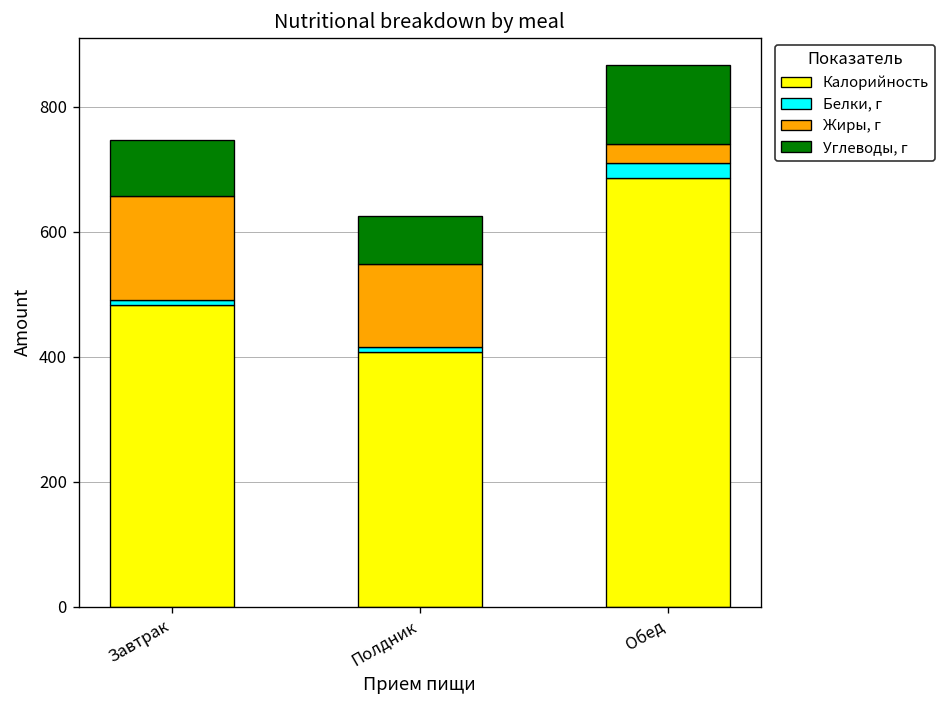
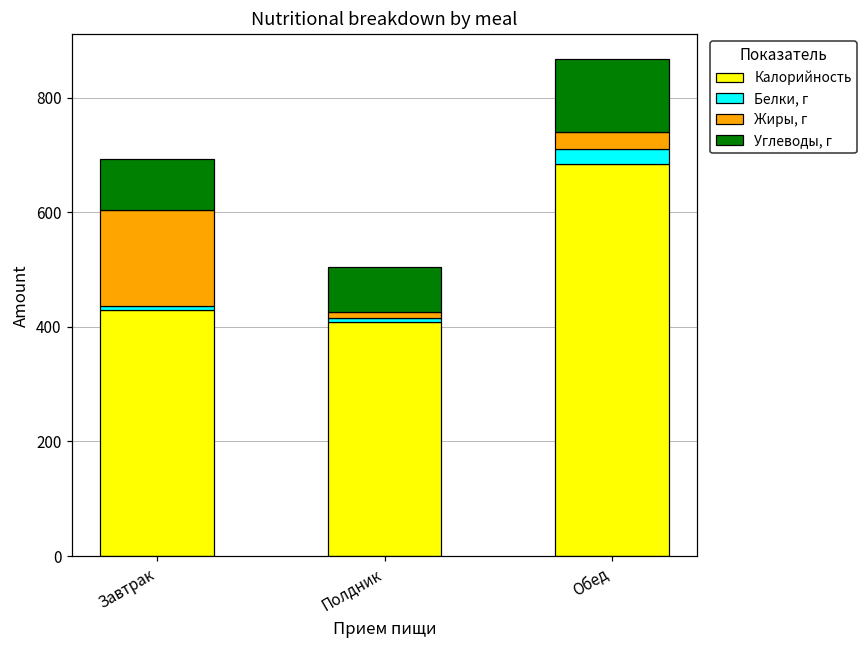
  {
    "Калорийность": {
-     "Завтрак": 480,
+     "Завтрак": 430,
      "Полдник": 410,
      "Обед": 690
    },
    "Белки, г": {
      "Завтрак": 10,
      "Полдник": 10,
      "Обед": 20
    },
    "Жиры, г": {
      "Завтрак": 170,
-     "Полдник": 130,
+     "Полдник": 10,
      "Обед": 30
    },
    "Углеводы, г": {
      "Завтрак": 90,
      "Полдник": 80,
      "Обед": 130
    }
  }
